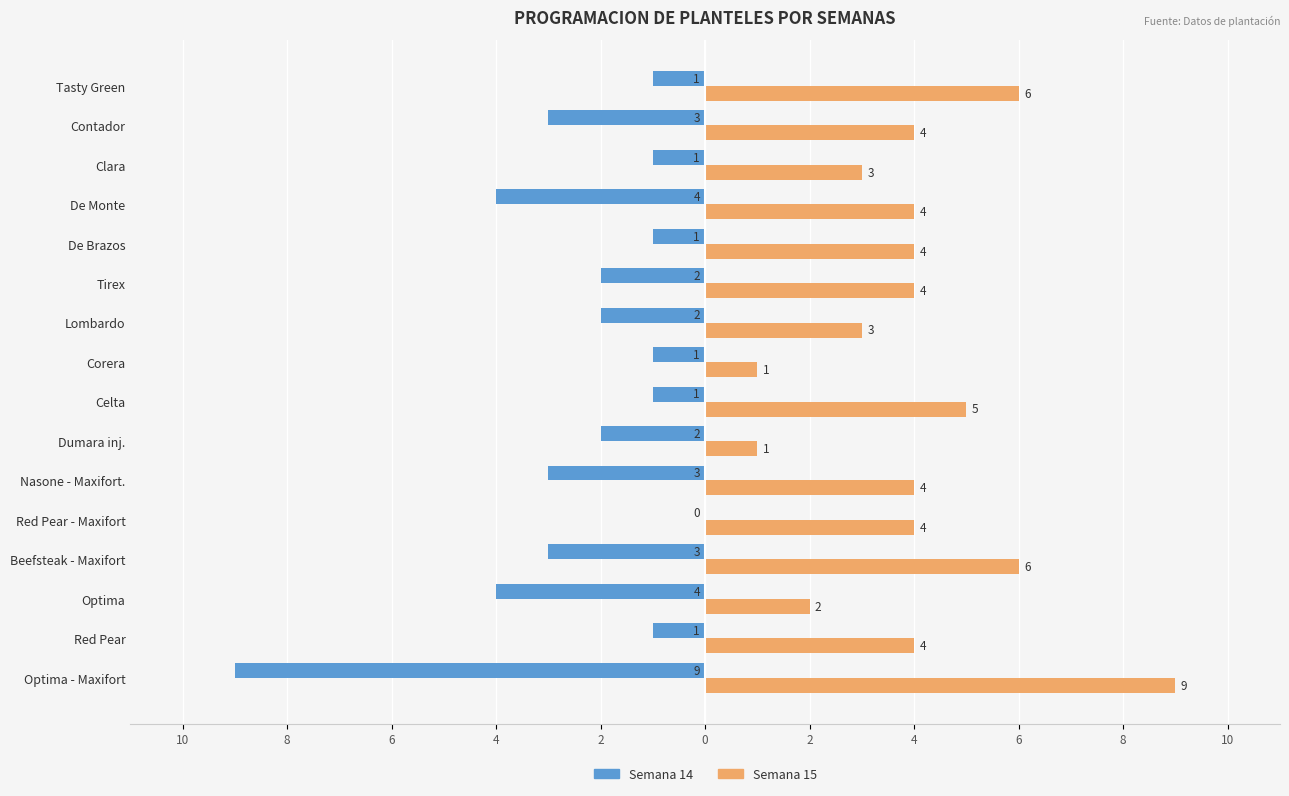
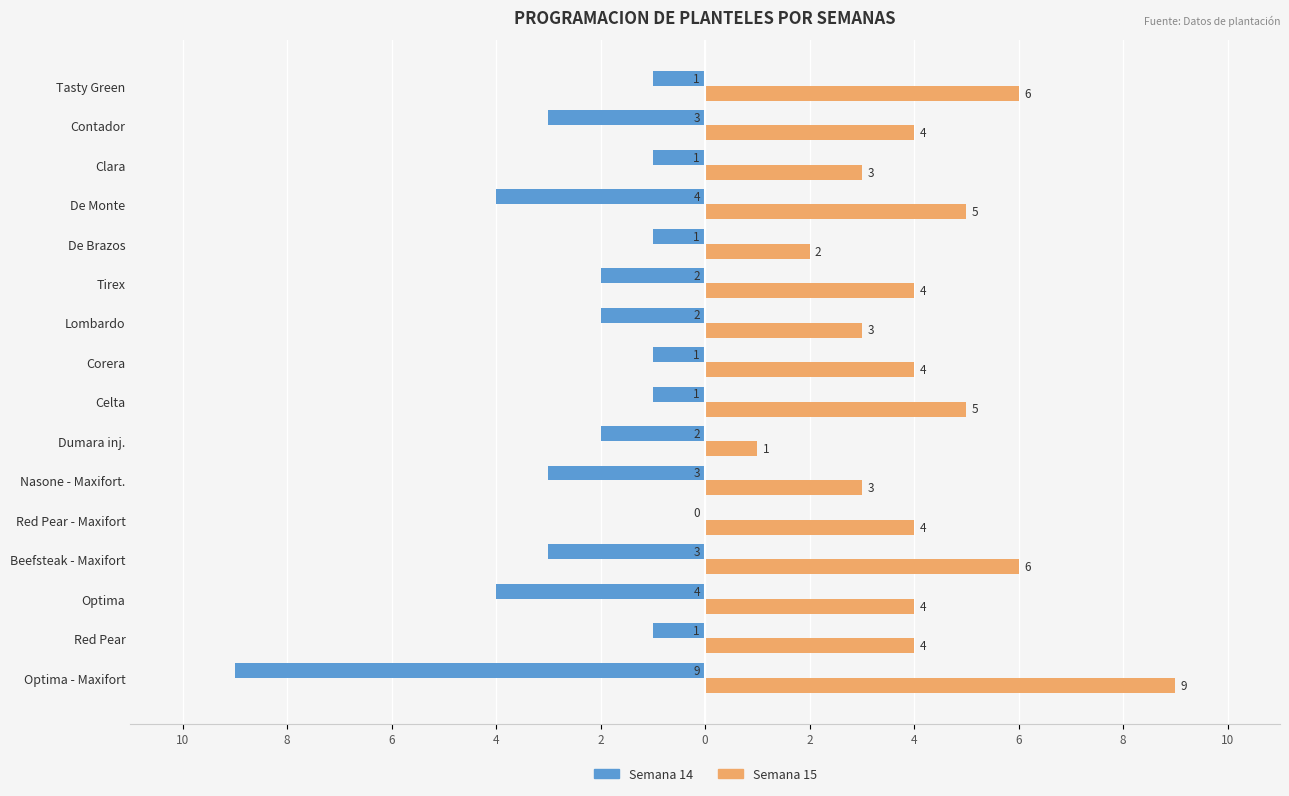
  {
    "Semana 14": {
      "Red Pear - Maxifort": 0
    },
    "Semana 15": {
      "Tasty Green": 6,
      "Contador": 4,
      "Clara": 3,
-     "De Monte": 4,
-     "De Brazos": 4,
+     "De Monte": 5,
+     "De Brazos": 2,
      "Tirex": 4,
      "Lombardo": 3,
-     "Corera": 1,
+     "Corera": 4,
      "Celta": 5,
      "Dumara inj.": 1,
-     "Nasone - Maxifort.": 4,
+     "Nasone - Maxifort.": 3,
      "Red Pear - Maxifort": 4,
      "Beefsteak - Maxifort": 6,
-     "Optima": 2,
+     "Optima": 4,
      "Red Pear": 4,
      "Optima - Maxifort": 9
    }
  }
